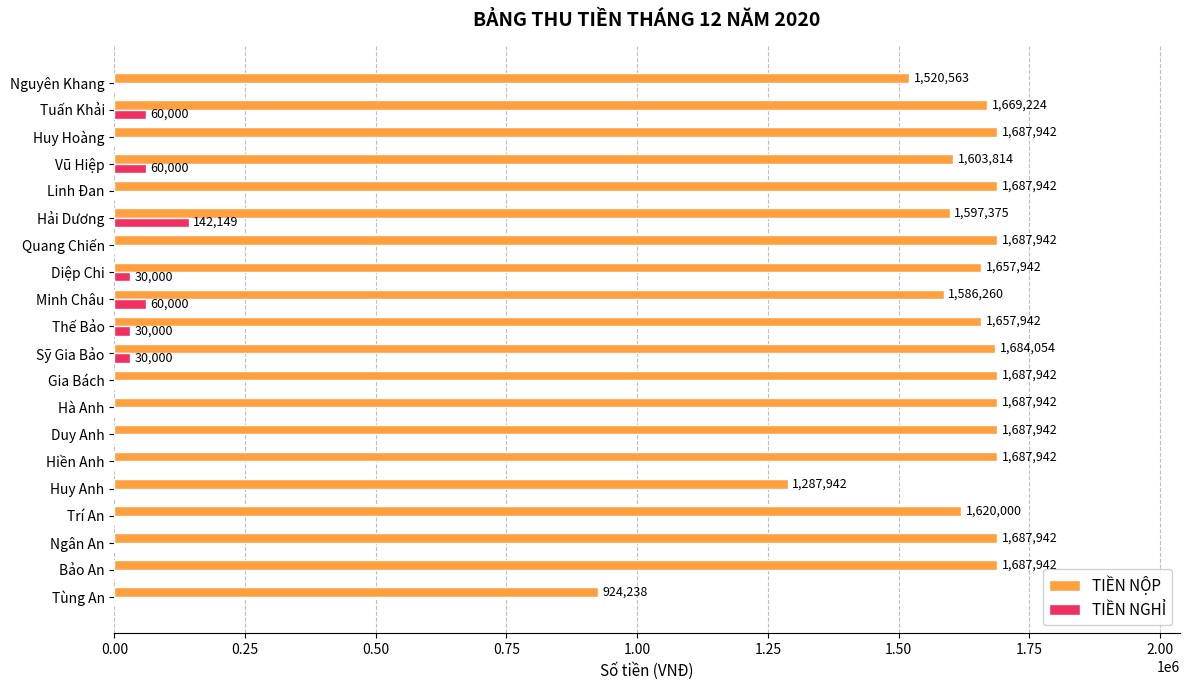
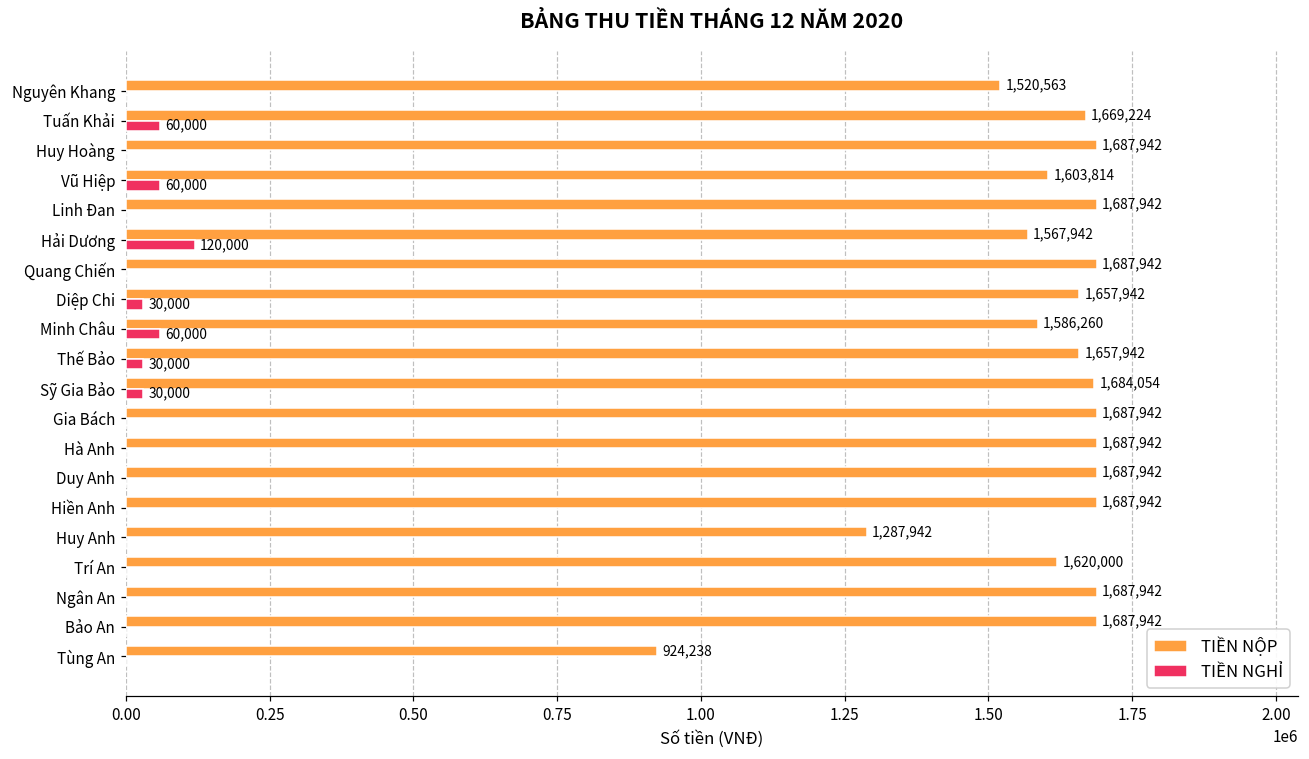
  {
    "TIỀN NỘP": {
      "Nguyên Khang": "1,520,563",
      "Tuấn Khải": "1,669,224",
      "Huy Hoàng": "1,687,942",
      "Vũ Hiệp": "1,603,814",
      "Linh Đan": "1,687,942",
-     "Hải Dương": "1,597,375",
+     "Hải Dương": "1,567,942",
      "Quang Chiến": "1,687,942",
      "Diệp Chi": "1,657,942",
      "Minh Châu": "1,586,260",
      "Thế Bảo": "1,657,942",
      "Sỹ Gia Bảo": "1,684,054",
      "Gia Bách": "1,687,942",
      "Hà Anh": "1,687,942",
      "Duy Anh": "1,687,942",
      "Hiền Anh": "1,687,942",
      "Huy Anh": "1,287,942",
      "Trí An": "1,620,000",
      "Ngân An": "1,687,942",
      "Tùng An": "924,238"
    },
    "TIỀN NGHỈ": {
      "Tuấn Khải": "60,000",
      "Vũ Hiệp": "60,000",
-     "Hải Dương": "142,149",
+     "Hải Dương": "120,000",
      "Diệp Chi": "30,000",
      "Minh Châu": "60,000",
      "Thế Bảo": "30,000",
      "Sỹ Gia Bảo": "30,000"
    }
  }
